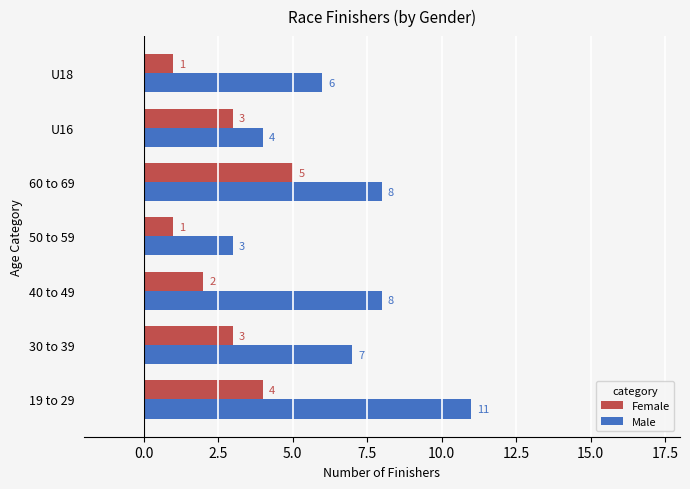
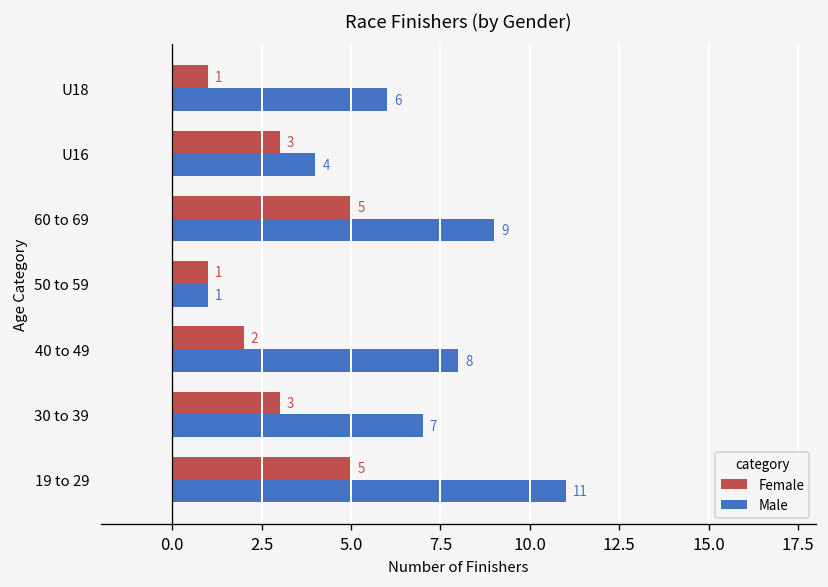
  {
    "Female": {
      "U18": 1,
      "U16": 3,
      "60 to 69": 5,
      "50 to 59": 1,
      "40 to 49": 2,
      "30 to 39": 3,
-     "19 to 29": 4
+     "19 to 29": 5
    },
    "Male": {
      "U18": 6,
      "U16": 4,
-     "60 to 69": 8,
-     "50 to 59": 3,
+     "60 to 69": 9,
+     "50 to 59": 1,
      "40 to 49": 8,
      "30 to 39": 7,
      "19 to 29": 11
    }
  }
